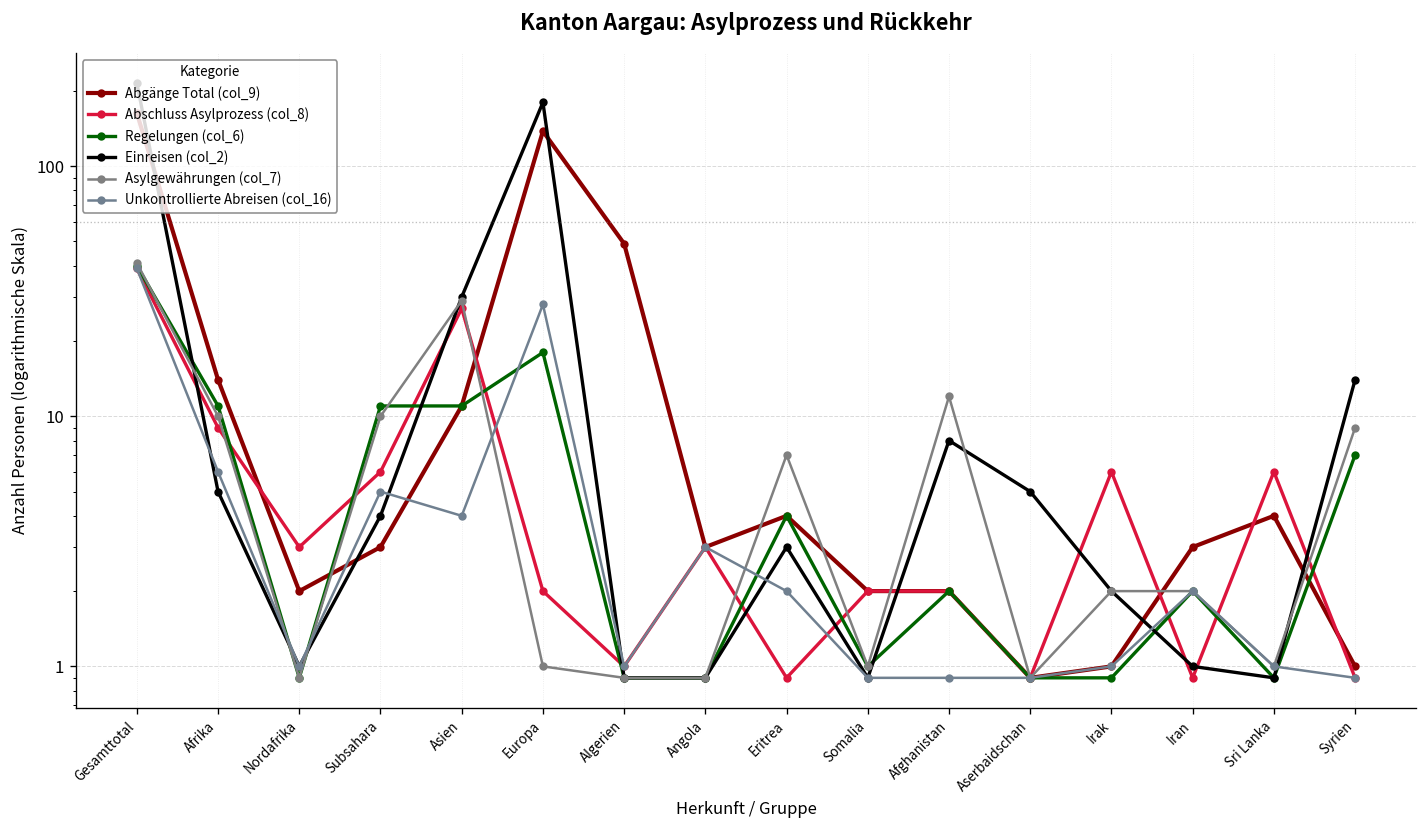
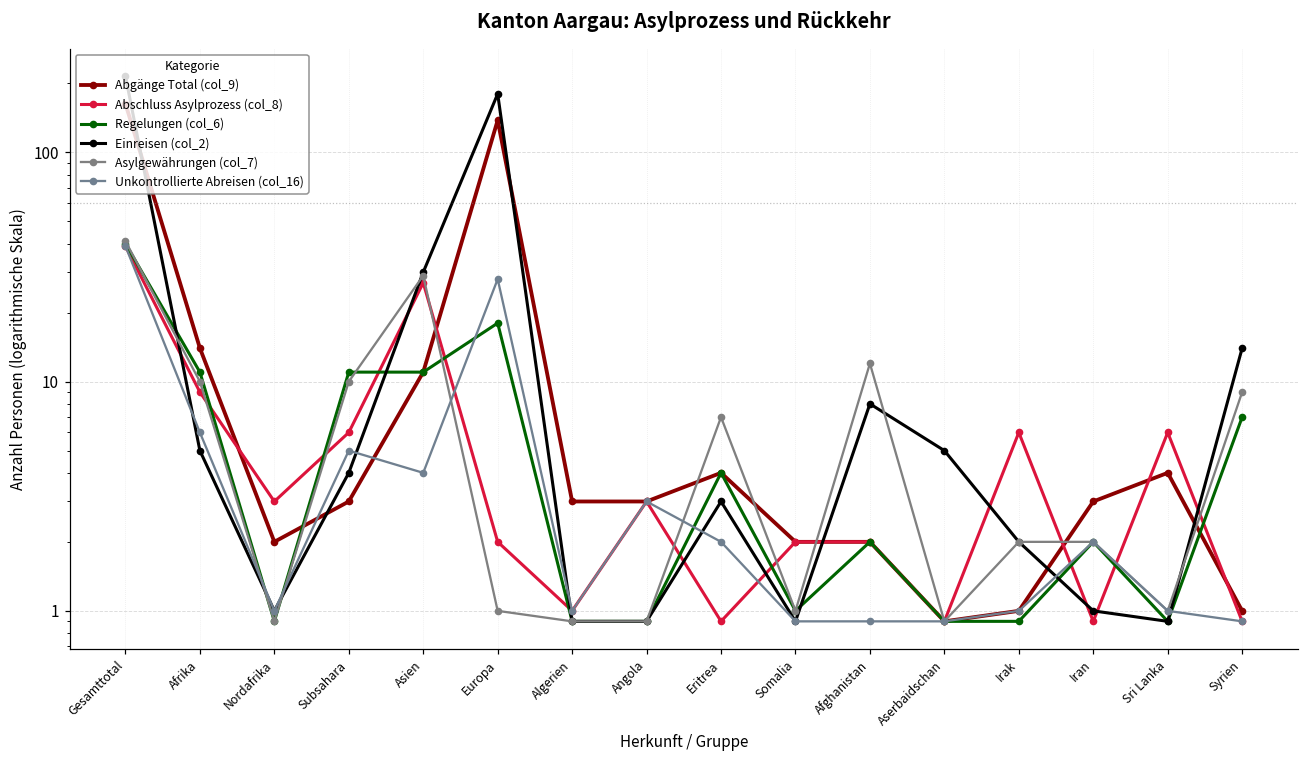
  {
    "Abgänge Total (col_9)": {
      "Afrika": 14,
      "Nordafrika": 2,
      "Subsahara": 3,
      "Europa": 140,
-     "Algerien": 49,
+     "Algerien": 3,
      "Iran": 3,
      "Sri Lanka": 4,
      "Syrien": 1
    },
    "Abschluss Asylprozess (col_8)": {
      "Afrika": 9,
      "Nordafrika": 3,
      "Subsahara": 6,
      "Asien": 27,
      "Europa": 2,
      "Eritrea": 0.90,
      "Irak": 6,
      "Iran": 0.90,
      "Sri Lanka": 6
    },
    "Regelungen (col_6)": {
      "Afrika": 11,
      "Subsahara": 11,
      "Europa": 18,
      "Irak": 0.90,
      "Syrien": 7
    },
    "Einreisen (col_2)": {
      "Afrika": 5,
      "Subsahara": 4,
      "Asien": 30,
      "Europa": 180,
      "Eritrea": 3,
      "Afghanistan": 8,
      "Aserbaidschan": 5,
      "Iran": 1,
      "Syrien": 14
    }
  }
